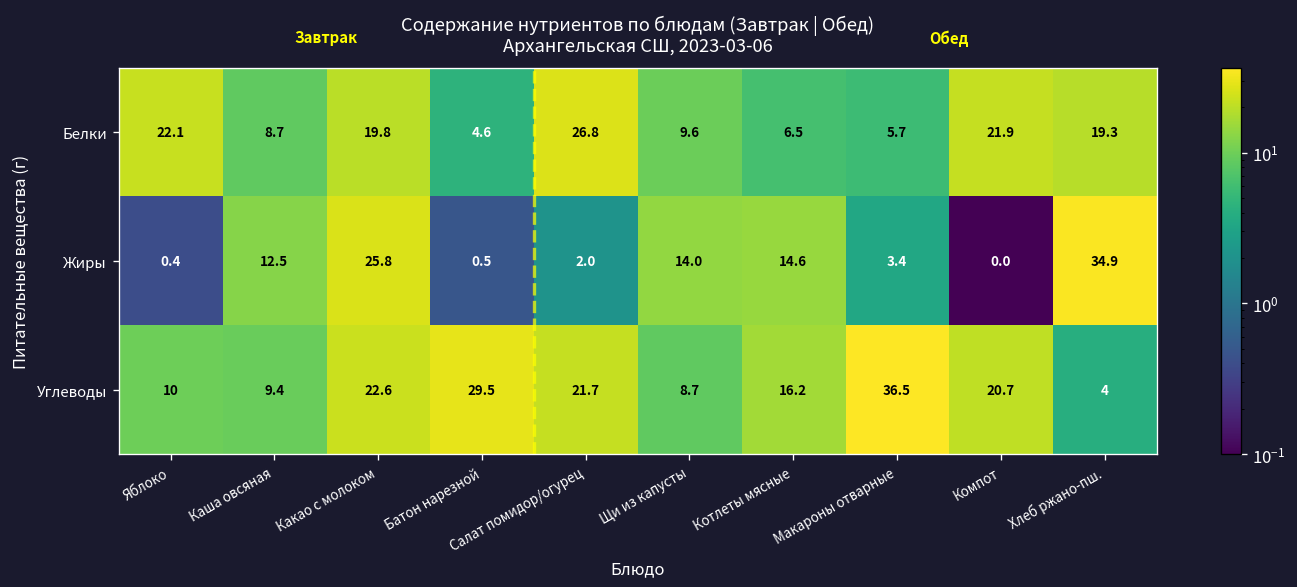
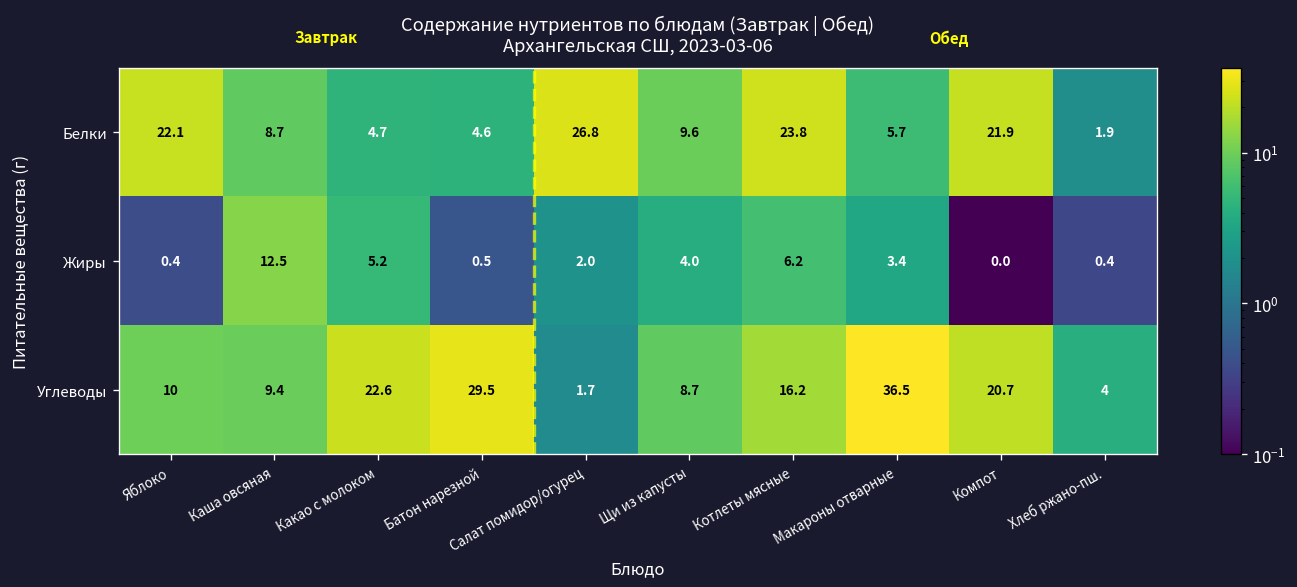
  {
    "Белки": {
      "Яблоко": 22.1,
      "Каша овсяная": 8.7,
-     "Какао с молоком": 19.8,
+     "Какао с молоком": 4.7,
      "Батон нарезной": 4.6,
      "Салат помидор/огурец": 26.8,
      "Щи из капусты": 9.6,
-     "Котлеты мясные": 6.5,
+     "Котлеты мясные": 23.8,
      "Макароны отварные": 5.7,
      "Компот": 21.9,
-     "Хлеб ржано-пш.": 19.3
+     "Хлеб ржано-пш.": 1.9
    },
    "Жиры": {
      "Яблоко": 0.4,
      "Каша овсяная": 12.5,
-     "Какао с молоком": 25.8,
+     "Какао с молоком": 5.2,
      "Батон нарезной": 0.5,
      "Салат помидор/огурец": 2.0,
-     "Щи из капусты": 14.0,
-     "Котлеты мясные": 14.6,
+     "Щи из капусты": 4.0,
+     "Котлеты мясные": 6.2,
      "Макароны отварные": 3.4,
      "Компот": 0.0,
-     "Хлеб ржано-пш.": 34.9
+     "Хлеб ржано-пш.": 0.4
    },
    "Углеводы": {
      "Яблоко": 10,
      "Каша овсяная": 9.4,
      "Какао с молоком": 22.6,
      "Батон нарезной": 29.5,
-     "Салат помидор/огурец": 21.7,
+     "Салат помидор/огурец": 1.7,
      "Щи из капусты": 8.7,
      "Котлеты мясные": 16.2,
      "Макароны отварные": 36.5,
      "Компот": 20.7,
      "Хлеб ржано-пш.": 4
    }
  }
